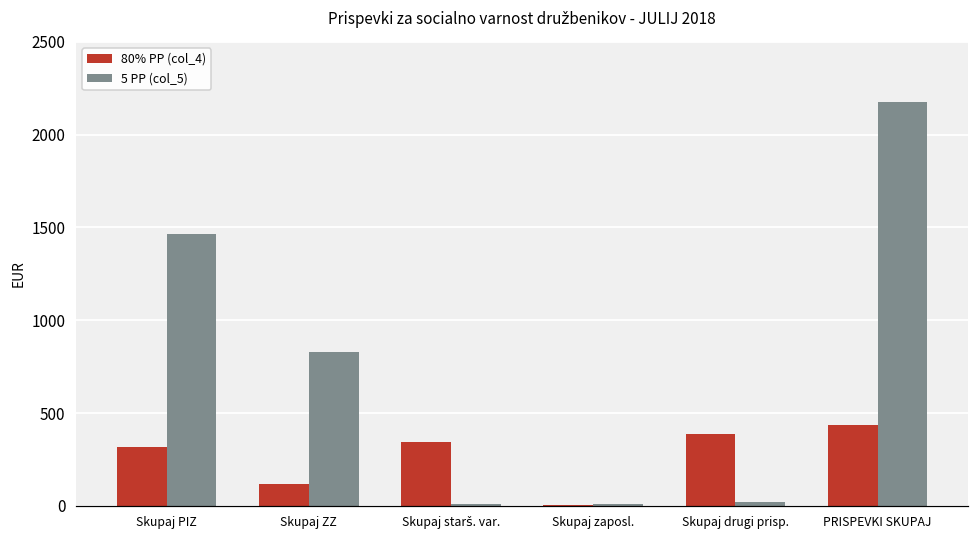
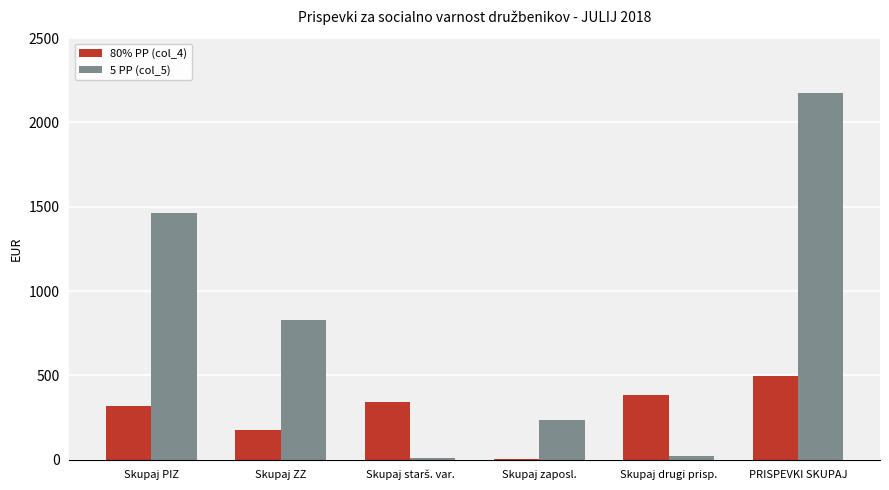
  {
    "80% PP (col_4)": {
      "Skupaj PIZ": 320,
-     "Skupaj ZZ": 120,
+     "Skupaj ZZ": 180,
      "Skupaj starš. var.": 340,
      "Skupaj drugi prisp.": 380,
-     "PRISPEVKI SKUPAJ": 440
+     "PRISPEVKI SKUPAJ": 500
    },
    "5 PP (col_5)": {
      "Skupaj PIZ": 1460,
      "Skupaj ZZ": 830,
-     "Skupaj zaposl.": 10,
+     "Skupaj zaposl.": 240,
      "Skupaj drugi prisp.": 20,
      "PRISPEVKI SKUPAJ": 2180
    }
  }
